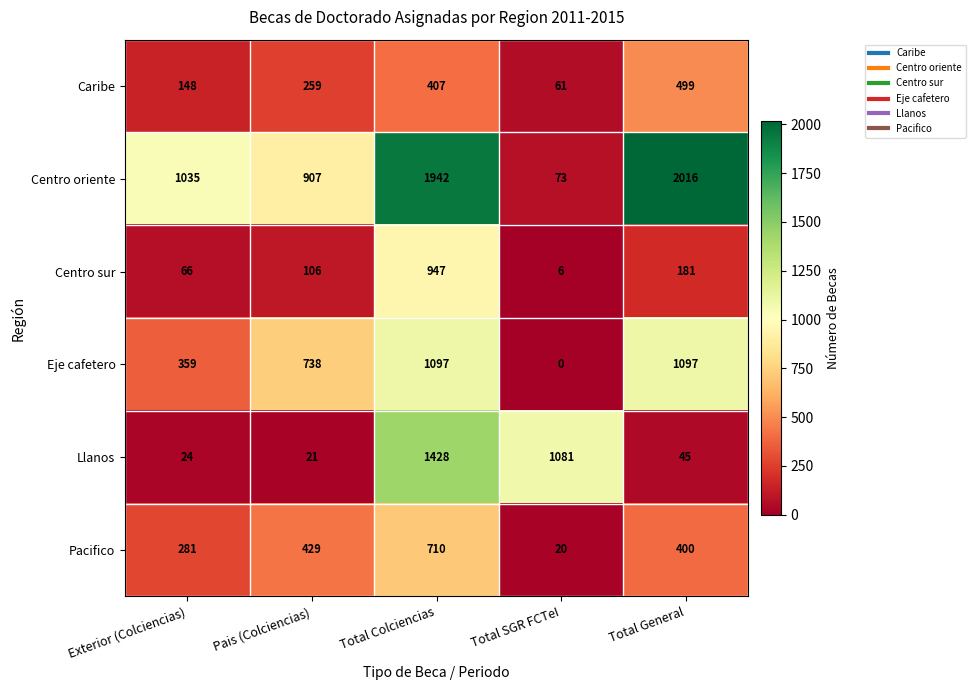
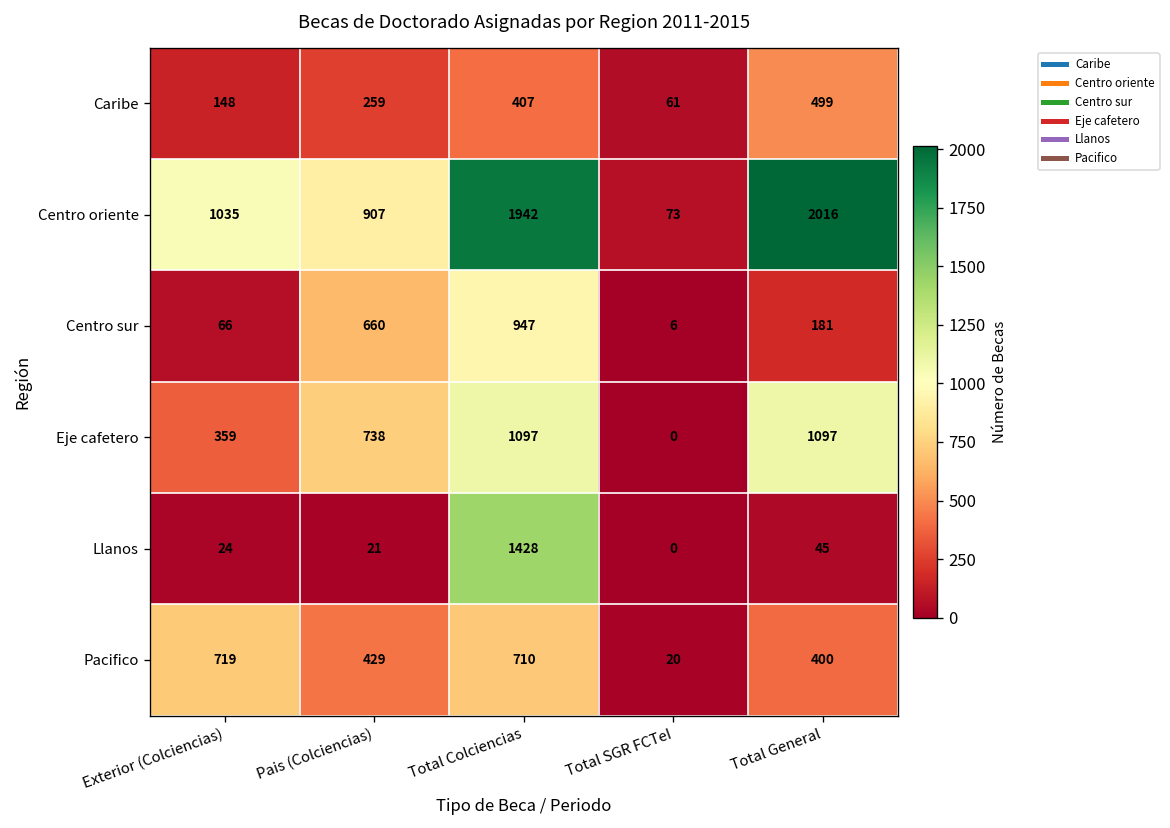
  {
    "Caribe": {
      "Exterior (Colciencias)": 148,
      "Pais (Colciencias)": 259,
      "Total Colciencias": 407,
      "Total SGR FCTeI": 61,
      "Total General": 499
    },
    "Centro oriente": {
      "Exterior (Colciencias)": 1035,
      "Pais (Colciencias)": 907,
      "Total Colciencias": 1942,
      "Total SGR FCTeI": 73,
      "Total General": 2016
    },
    "Centro sur": {
      "Exterior (Colciencias)": 66,
-     "Pais (Colciencias)": 106,
+     "Pais (Colciencias)": 660,
      "Total Colciencias": 947,
      "Total SGR FCTeI": 6,
      "Total General": 181
    },
    "Eje cafetero": {
      "Exterior (Colciencias)": 359,
      "Pais (Colciencias)": 738,
      "Total Colciencias": 1097,
      "Total SGR FCTeI": 0,
      "Total General": 1097
    },
    "Llanos": {
      "Exterior (Colciencias)": 24,
      "Pais (Colciencias)": 21,
      "Total Colciencias": 1428,
-     "Total SGR FCTeI": 1081,
+     "Total SGR FCTeI": 0,
      "Total General": 45
    },
    "Pacifico": {
-     "Exterior (Colciencias)": 281,
+     "Exterior (Colciencias)": 719,
      "Pais (Colciencias)": 429,
      "Total Colciencias": 710,
      "Total SGR FCTeI": 20,
      "Total General": 400
    }
  }
